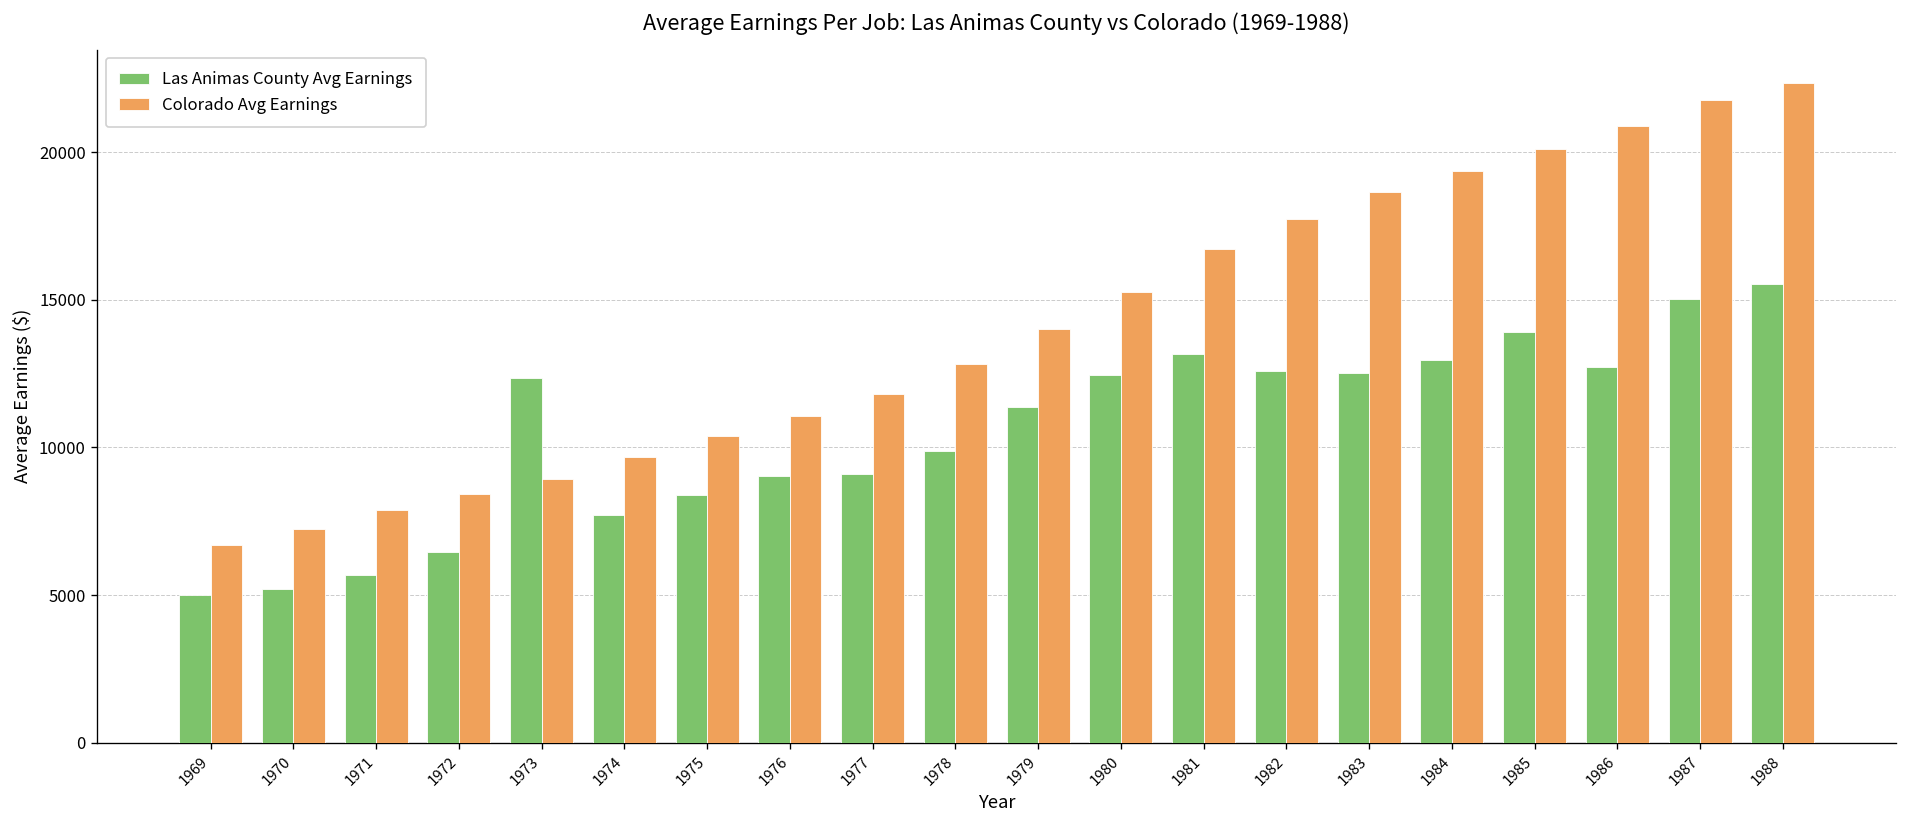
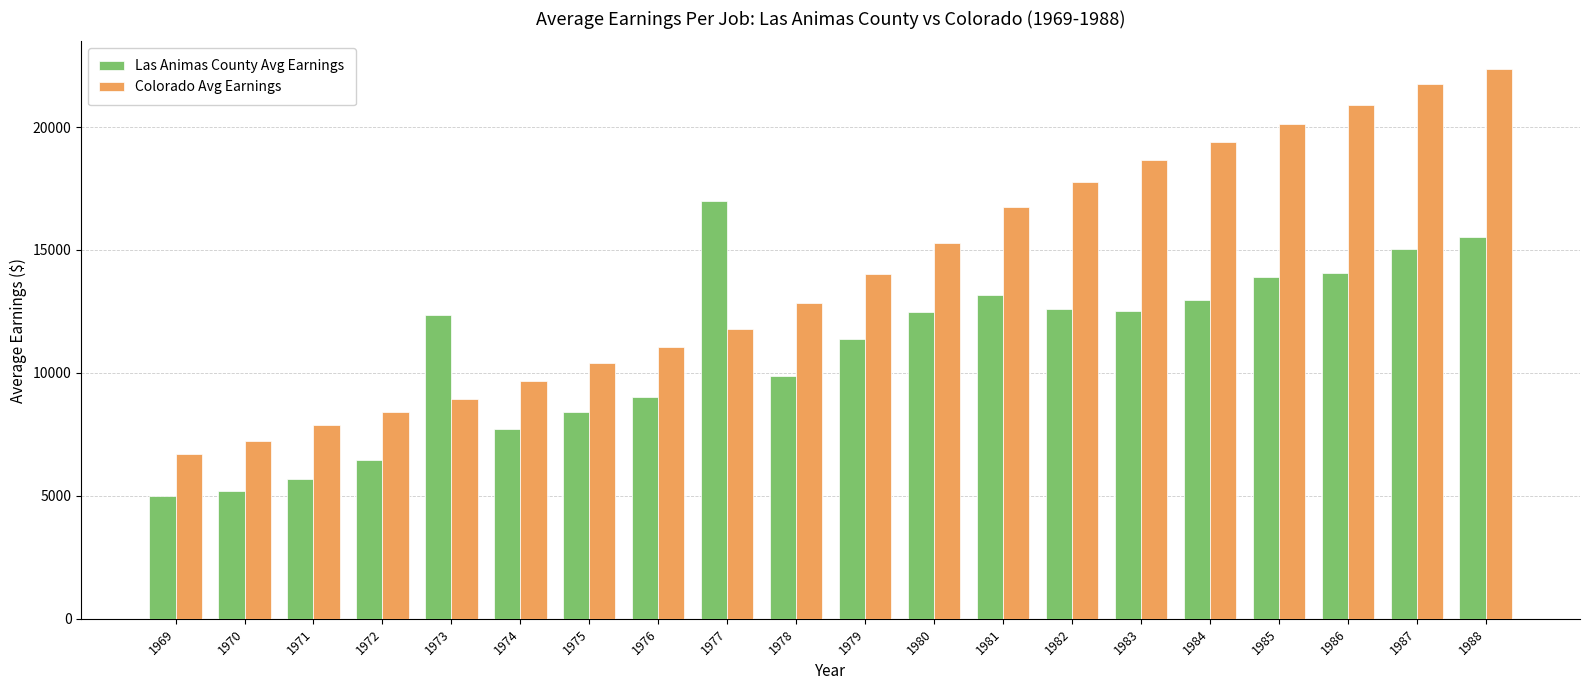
  {
    "Las Animas County Avg Earnings": {
      "1969": 5000,
      "1970": 5200,
      "1971": 5700,
      "1972": 6500,
      "1973": 12400,
      "1974": 7700,
      "1975": 8400,
      "1976": 9000,
-     "1977": 9100,
+     "1977": 17000,
      "1978": 9900,
      "1979": 11400,
      "1980": 12500,
      "1981": 13200,
      "1982": 12600,
      "1983": 12500,
      "1984": 13000,
      "1985": 13900,
-     "1986": 12700,
+     "1986": 14100,
      "1987": 15000,
      "1988": 15500
    },
    "Colorado Avg Earnings": {
      "1969": 6700,
      "1970": 7200,
      "1971": 7900,
      "1972": 8400,
      "1973": 8900,
      "1974": 9700,
      "1975": 10400,
      "1976": 11100,
      "1977": 11800,
      "1978": 12800,
      "1979": 14000,
      "1980": 15300,
      "1981": 16700,
      "1982": 17800,
      "1983": 18600,
      "1984": 19400,
      "1985": 20100,
      "1986": 20900,
      "1987": 21800,
      "1988": 22400
    }
  }
